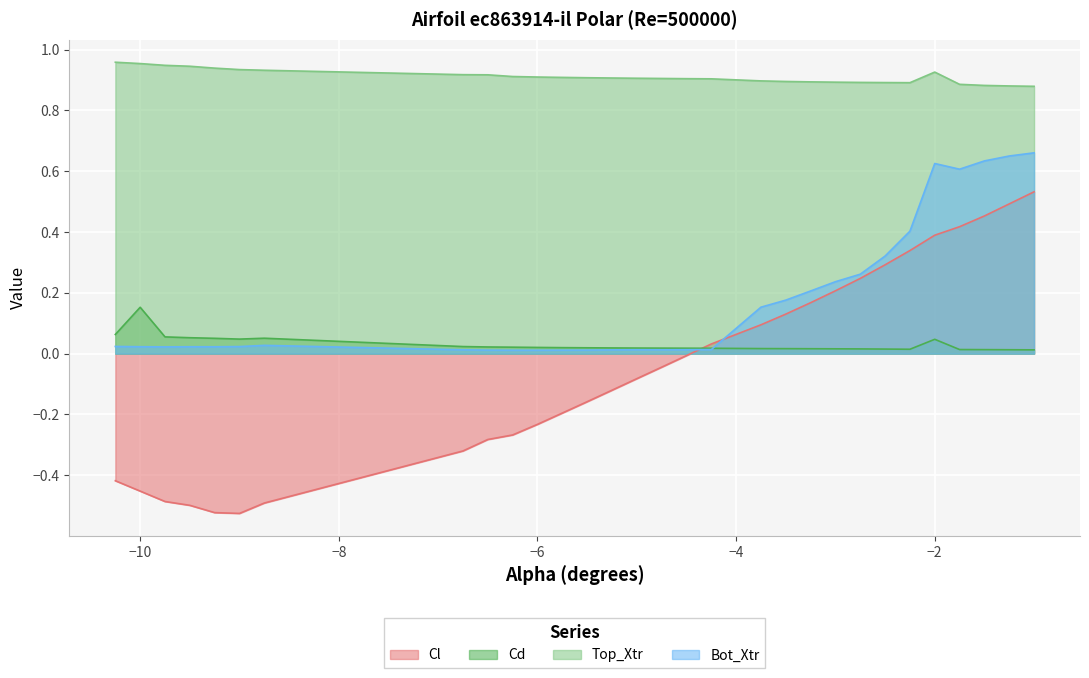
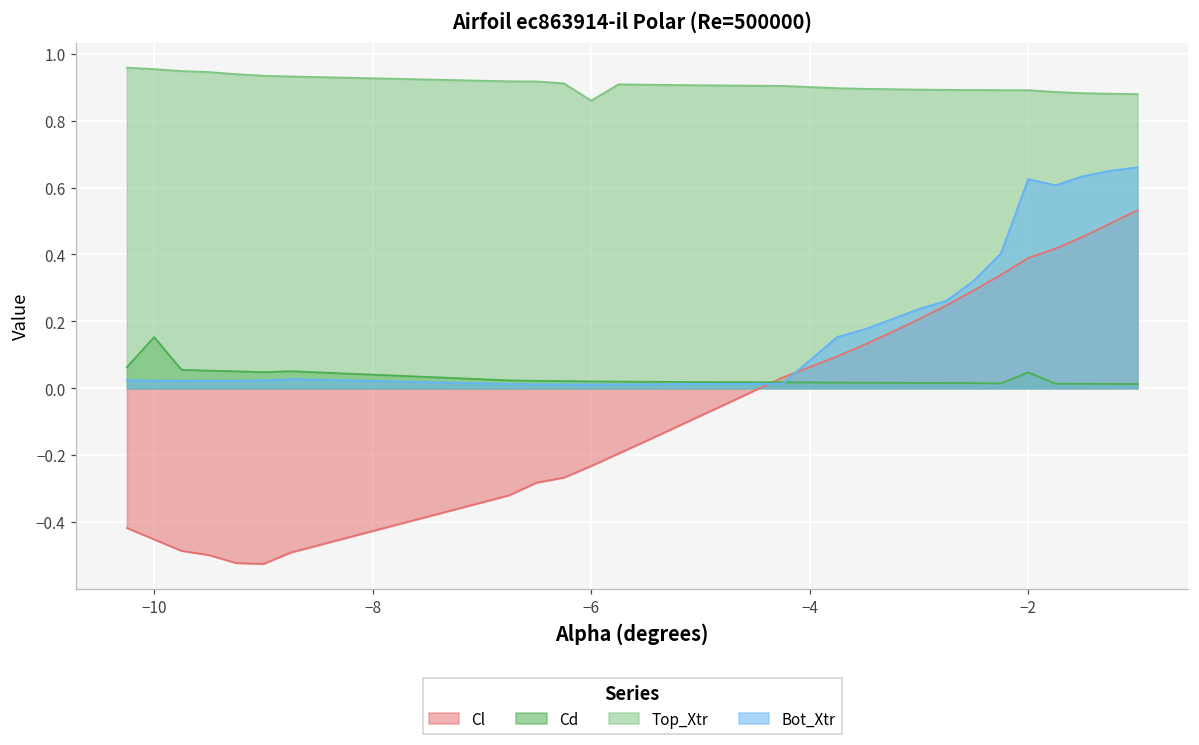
  {
    "Cd": {
      "−10": 0.15,
      "−6": 0.02,
      "−2": 0.05
    },
    "Top_Xtr": {
      "−10": 0.95,
-     "−6": 0.91,
-     "−2": 0.93
+     "−6": 0.86,
+     "−2": 0.89
    },
    "Bot_Xtr": {
      "−10": 0.02,
      "−6": 0.01,
      "−2": 0.63
    }
  }
